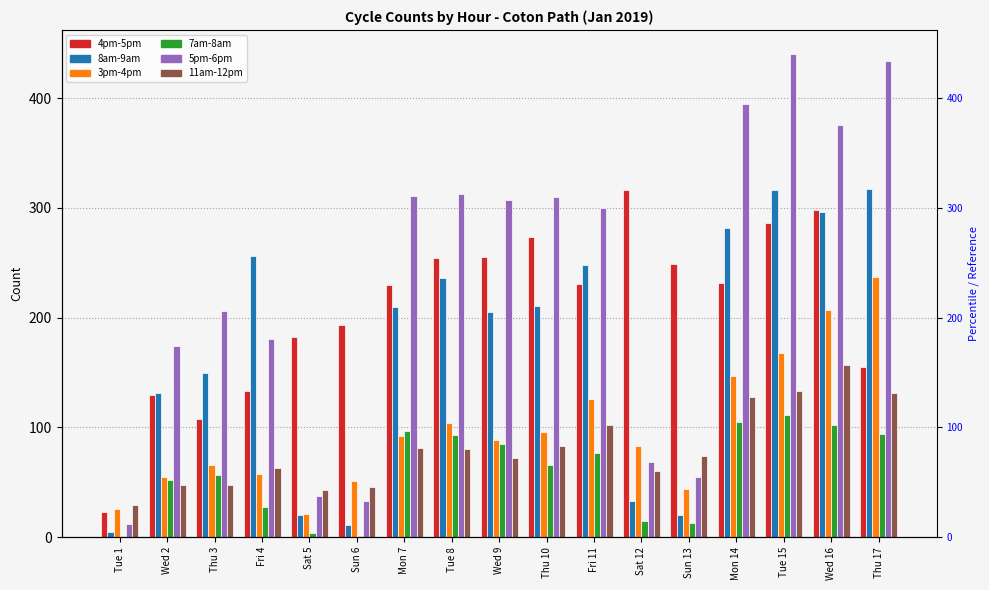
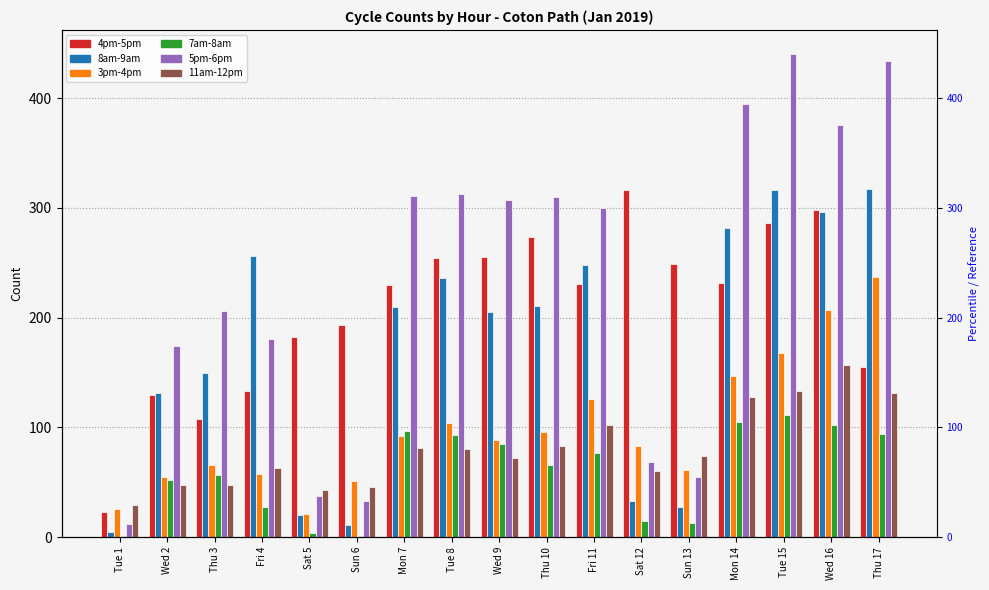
  {
    "4pm-5pm": {
      "Tue 1": 23,
      "Wed 2": 130,
      "Thu 3": 108,
      "Fri 4": 133,
      "Sat 5": 182,
      "Sun 6": 193,
      "Mon 7": 230,
      "Tue 8": 254,
      "Wed 9": 255,
      "Thu 10": 273,
      "Fri 11": 231,
      "Sat 12": 316,
      "Sun 13": 249,
      "Mon 14": 232,
      "Tue 15": 286,
      "Wed 16": 298,
      "Thu 17": 155
    },
    "8am-9am": {
      "Tue 1": 5,
      "Wed 2": 131,
      "Thu 3": 150,
      "Fri 4": 256,
      "Sat 5": 20,
      "Sun 6": 11,
      "Mon 7": 210,
      "Tue 8": 236,
      "Wed 9": 205,
      "Thu 10": 211,
      "Fri 11": 248,
      "Sat 12": 33,
-     "Sun 13": 20,
+     "Sun 13": 28,
      "Mon 14": 282,
      "Tue 15": 316,
      "Wed 16": 296,
      "Thu 17": 317
    },
    "3pm-4pm": {
      "Tue 1": 26,
      "Wed 2": 55,
      "Thu 3": 66,
      "Fri 4": 58,
      "Sat 5": 21,
      "Sun 6": 51,
      "Mon 7": 92,
      "Tue 8": 104,
      "Wed 9": 89,
      "Thu 10": 96,
      "Fri 11": 126,
      "Sat 12": 83,
-     "Sun 13": 44,
+     "Sun 13": 61,
      "Mon 14": 147,
      "Tue 15": 168,
      "Wed 16": 207,
      "Thu 17": 237
    },
    "7am-8am": {
      "Wed 2": 52,
      "Thu 3": 57,
      "Fri 4": 28,
      "Sat 5": 4,
      "Mon 7": 97,
      "Tue 8": 93,
      "Wed 9": 85,
      "Thu 10": 66,
      "Fri 11": 77,
      "Sat 12": 15,
      "Sun 13": 13,
      "Mon 14": 105,
      "Tue 15": 111,
      "Wed 16": 102,
      "Thu 17": 94
    },
    "5pm-6pm": {
      "Tue 1": 12,
      "Wed 2": 174,
      "Thu 3": 206,
      "Fri 4": 181,
      "Sat 5": 38,
      "Sun 6": 33,
      "Mon 7": 311,
      "Tue 8": 313,
      "Wed 9": 307,
      "Thu 10": 310,
      "Fri 11": 300,
      "Sat 12": 69,
      "Sun 13": 55,
      "Mon 14": 395,
      "Tue 15": 440,
      "Wed 16": 375,
      "Thu 17": 434
    },
    "11am-12pm": {
      "Tue 1": 29,
      "Wed 2": 48,
      "Thu 3": 48,
      "Fri 4": 63,
      "Sat 5": 43,
      "Sun 6": 46,
      "Mon 7": 81,
      "Tue 8": 80,
      "Wed 9": 72,
      "Thu 10": 83,
      "Fri 11": 102,
      "Sat 12": 60,
      "Sun 13": 74,
      "Mon 14": 128,
      "Tue 15": 133,
      "Wed 16": 157,
      "Thu 17": 131
    }
  }
